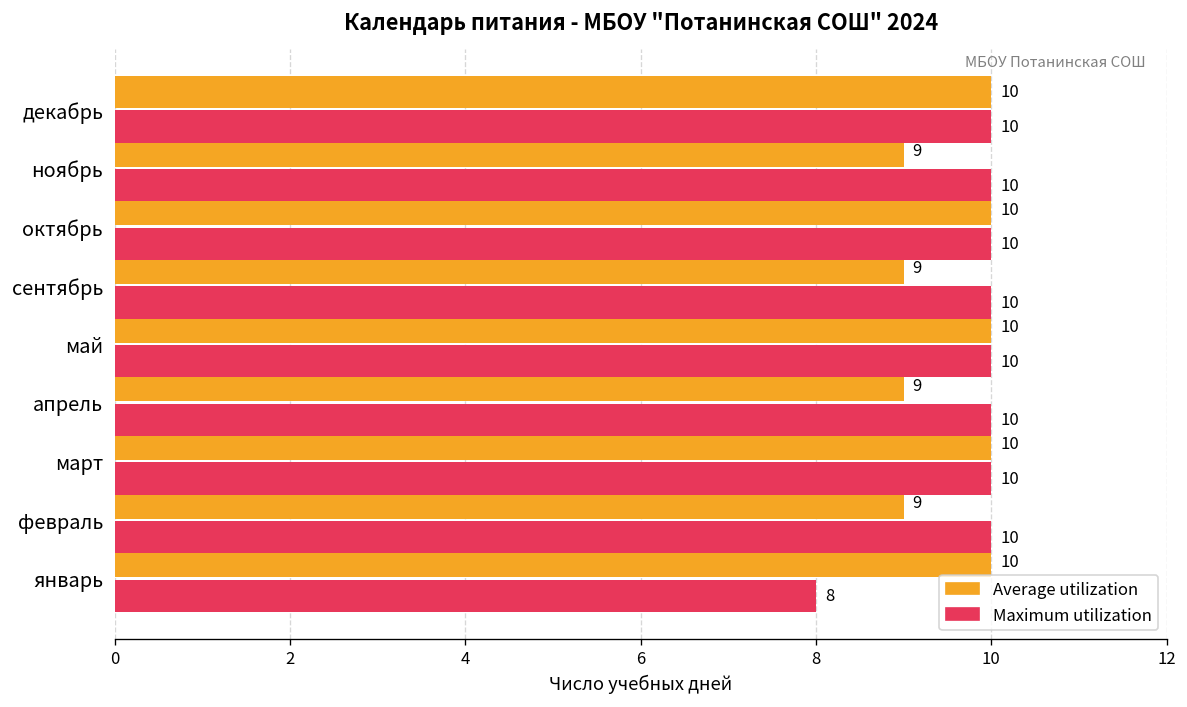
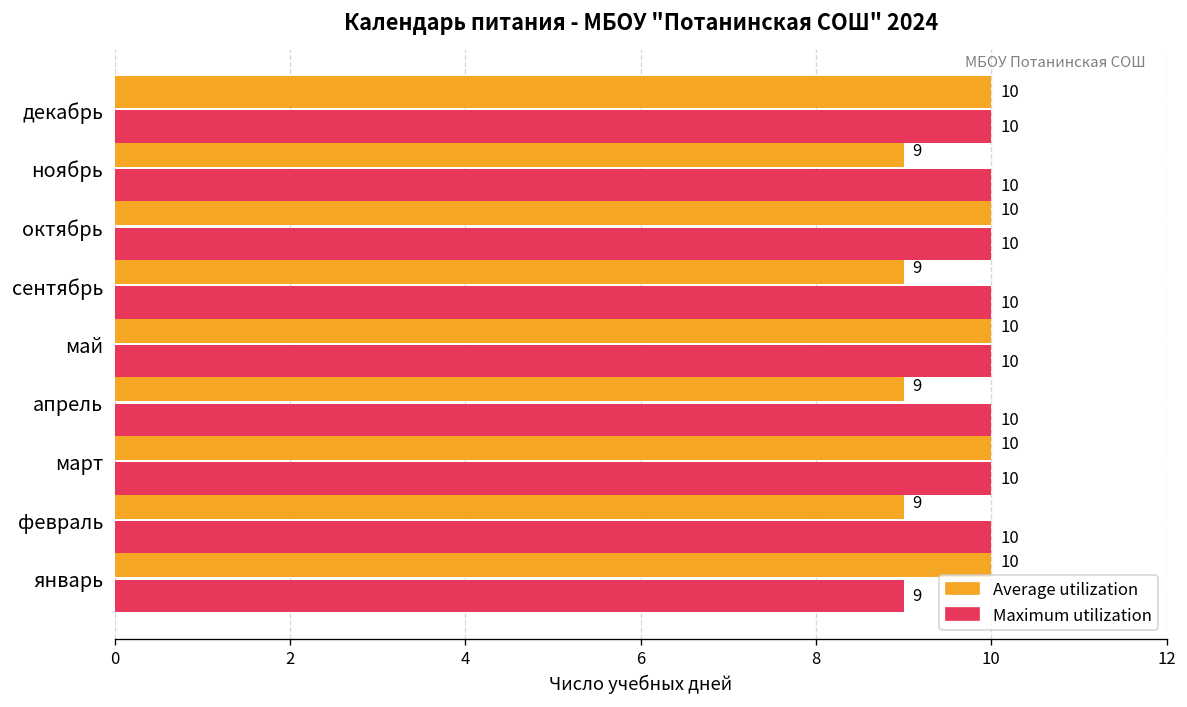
  {
    "Average utilization": {
      "декабрь": 10,
      "ноябрь": 9,
      "октябрь": 10,
      "сентябрь": 9,
      "май": 10,
      "апрель": 9,
      "март": 10,
      "февраль": 9,
      "январь": 10
    },
    "Maximum utilization": {
      "декабрь": 10,
      "ноябрь": 10,
      "октябрь": 10,
      "сентябрь": 10,
      "май": 10,
      "апрель": 10,
      "март": 10,
      "февраль": 10,
-     "январь": 8
+     "январь": 9
    }
  }
